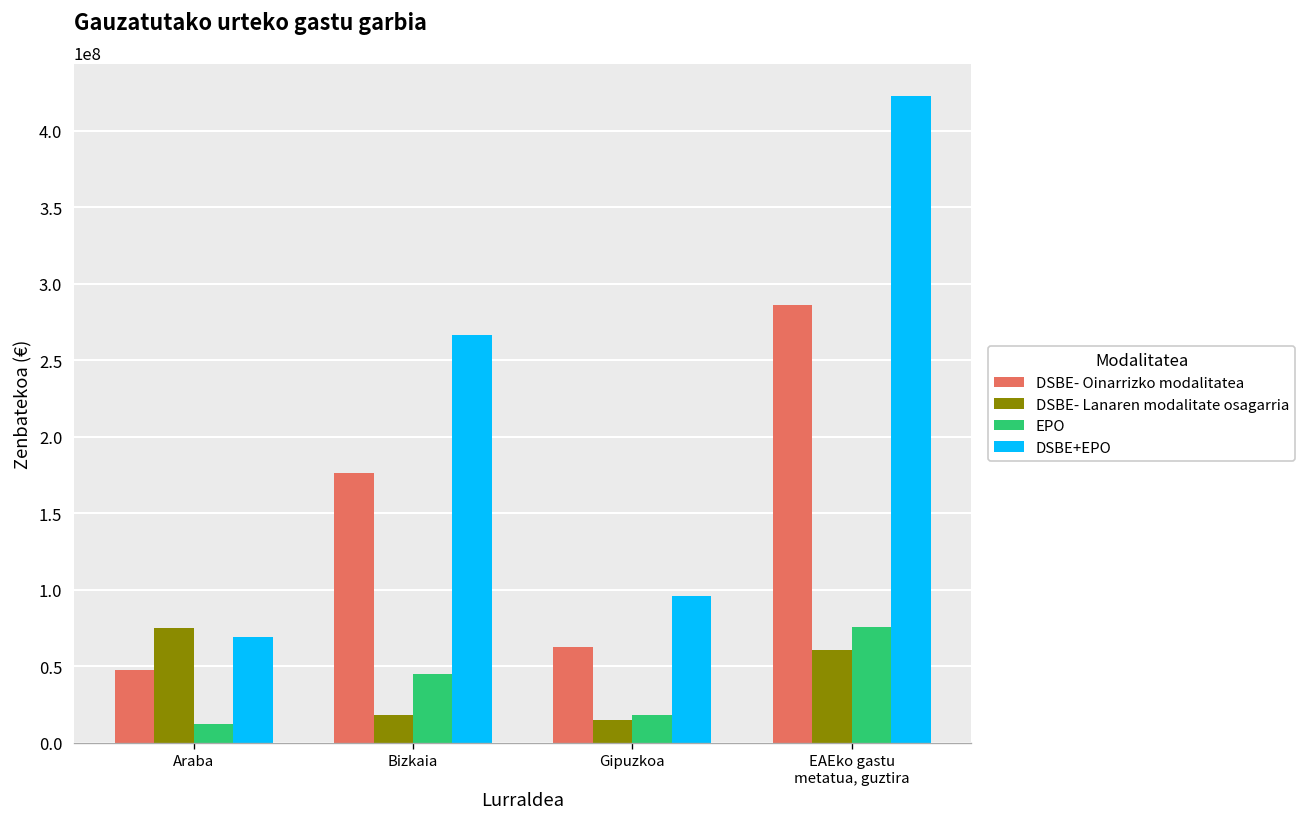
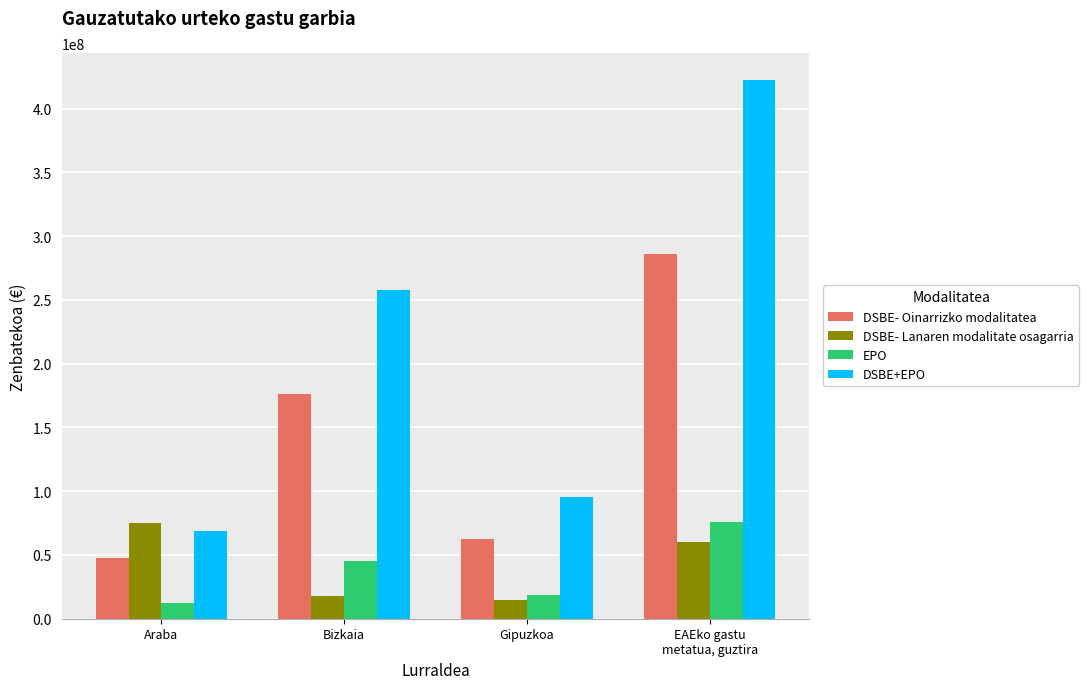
  {
    "DSBE- Oinarrizko modalitatea": {
      "Araba": 48000000,
      "Bizkaia": 176000000,
      "Gipuzkoa": 62000000,
      "EAEko gastu metatua, guztira": 286000000
    },
    "DSBE- Lanaren modalitate osagarria": {
      "Araba": 75000000,
      "Bizkaia": 18000000,
      "Gipuzkoa": 15000000,
      "EAEko gastu metatua, guztira": 60000000
    },
    "EPO": {
      "Araba": 12000000,
      "Bizkaia": 45000000,
      "Gipuzkoa": 18000000,
      "EAEko gastu metatua, guztira": 76000000
    },
    "DSBE+EPO": {
      "Araba": 69000000,
-     "Bizkaia": 266000000,
+     "Bizkaia": 258000000,
      "Gipuzkoa": 96000000,
      "EAEko gastu metatua, guztira": 422000000
    }
  }
